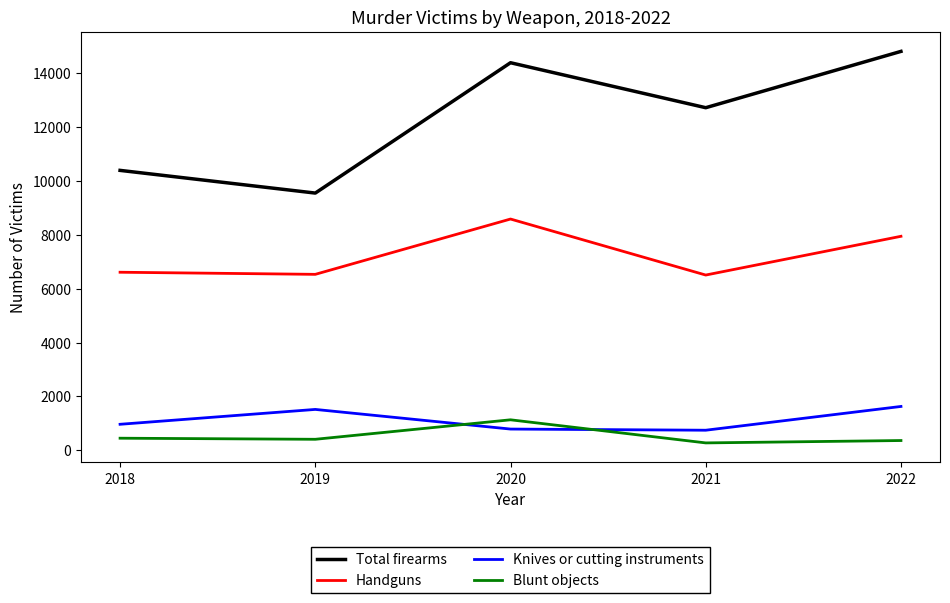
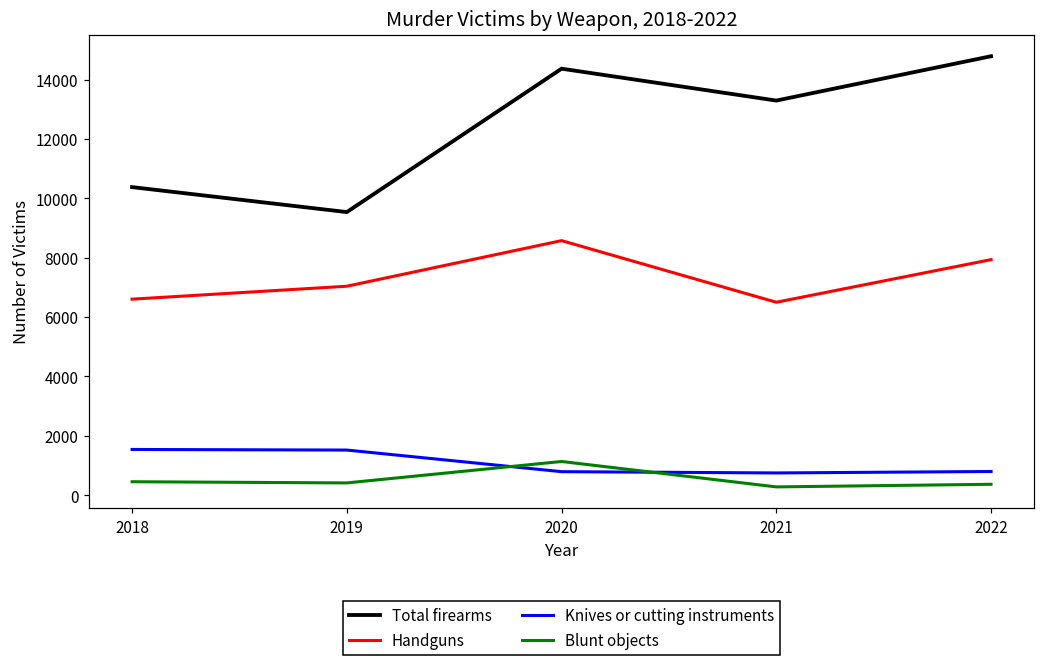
  {
    "Total firearms": {
      "2018": 10400,
      "2019": 9500,
      "2020": 14400,
-     "2021": 12700,
+     "2021": 13300,
      "2022": 14800
    },
    "Handguns": {
      "2018": 6600,
-     "2019": 6500,
+     "2019": 7000,
      "2020": 8600,
      "2021": 6500,
      "2022": 7900
    },
    "Knives or cutting instruments": {
-     "2018": 1000,
+     "2018": 1500,
      "2019": 1500,
      "2020": 800,
      "2021": 700,
-     "2022": 1600
+     "2022": 800
    },
    "Blunt objects": {
      "2018": 500,
      "2019": 400,
      "2020": 1100,
      "2021": 300,
      "2022": 400
    }
  }
